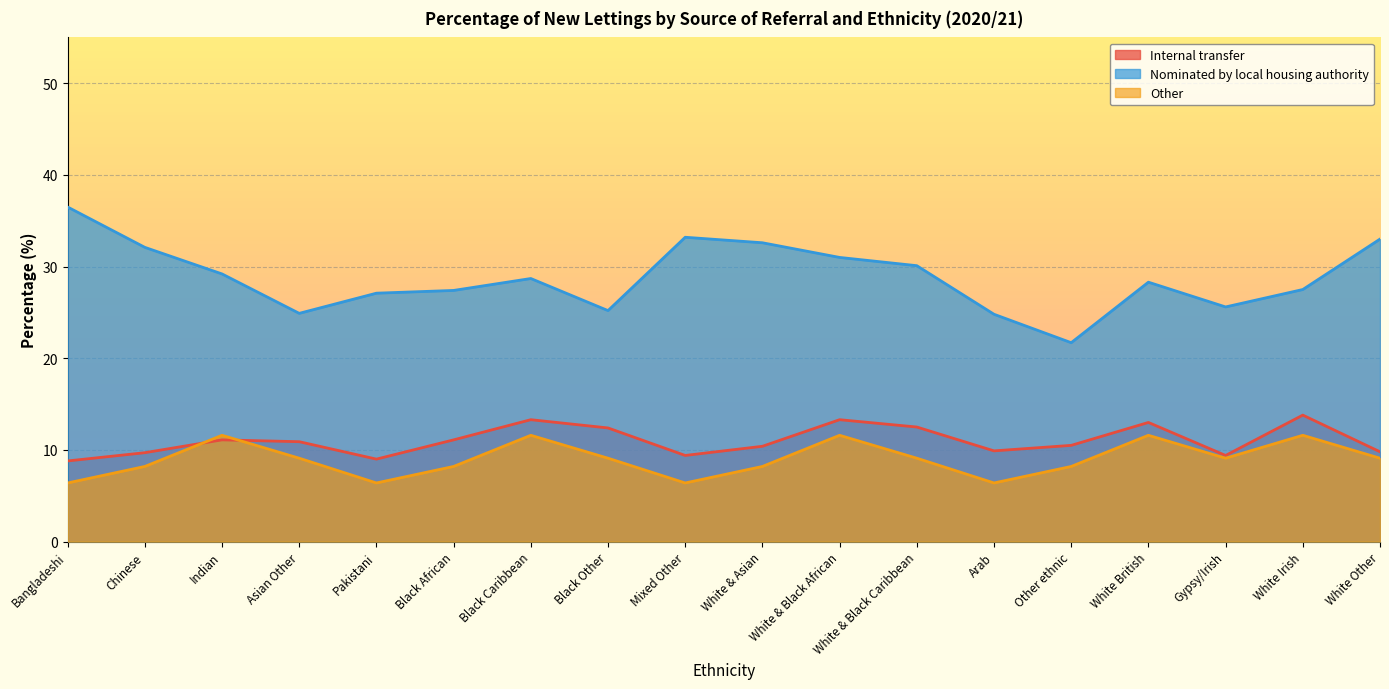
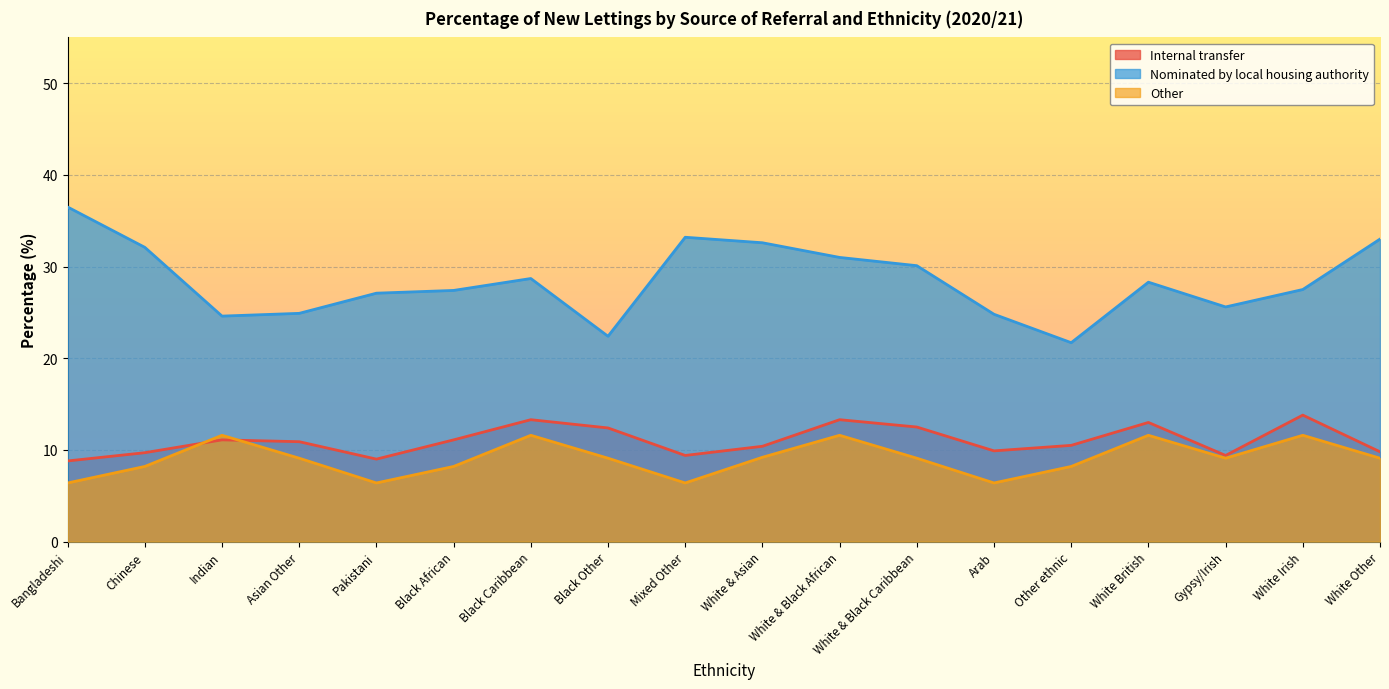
  {
    "Internal transfer": {
      "Bangladeshi": 9,
      "Chinese": 10,
      "Indian": 11,
      "Asian Other": 11,
      "Pakistani": 9,
      "Black African": 11,
      "Black Caribbean": 13,
      "Black Other": 12,
      "Mixed Other": 9,
      "White & Asian": 10,
      "White & Black African": 13,
      "White & Black Caribbean": 13,
      "Arab": 10,
      "Other ethnic": 11,
      "White British": 13,
      "Gypsy/Irish": 9,
      "White Irish": 14,
      "White Other": 10
    },
    "Nominated by local housing authority": {
      "Bangladeshi": 37,
      "Chinese": 32,
-     "Indian": 29,
+     "Indian": 25,
      "Asian Other": 25,
      "Pakistani": 27,
      "Black African": 27,
      "Black Caribbean": 29,
-     "Black Other": 25,
+     "Black Other": 22,
      "Mixed Other": 33,
      "White & Asian": 33,
      "White & Black African": 31,
      "White & Black Caribbean": 30,
      "Arab": 25,
      "Other ethnic": 22,
      "White British": 28,
      "Gypsy/Irish": 26,
      "White Irish": 28,
      "White Other": 33
    },
    "Other": {
      "Bangladeshi": 6,
      "Chinese": 8,
      "Indian": 12,
      "Asian Other": 9,
      "Pakistani": 6,
      "Black African": 8,
      "Black Caribbean": 12,
      "Black Other": 9,
      "Mixed Other": 6,
-     "White & Asian": 8,
+     "White & Asian": 9,
      "White & Black African": 12,
      "White & Black Caribbean": 9,
      "Arab": 6,
      "Other ethnic": 8,
      "White British": 12,
      "Gypsy/Irish": 9,
      "White Irish": 12,
      "White Other": 9
    }
  }
